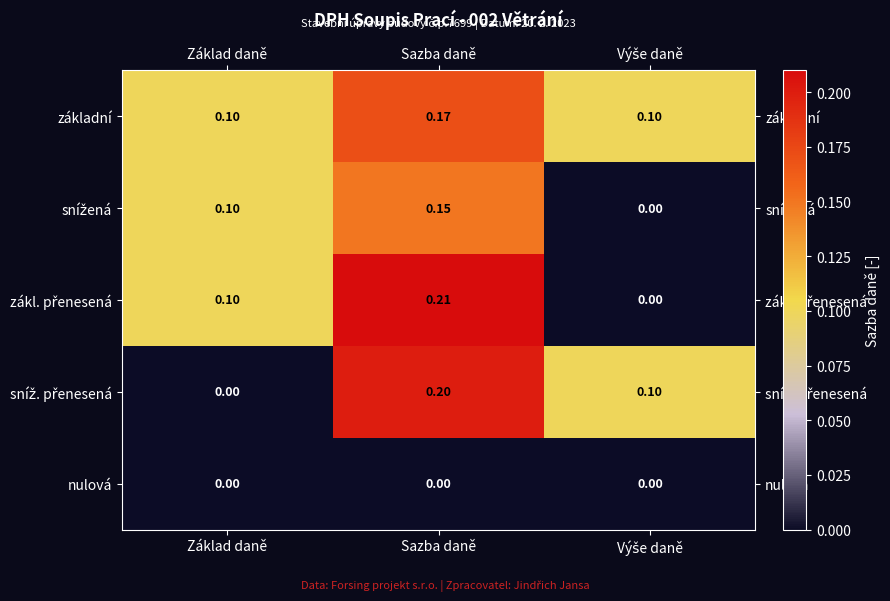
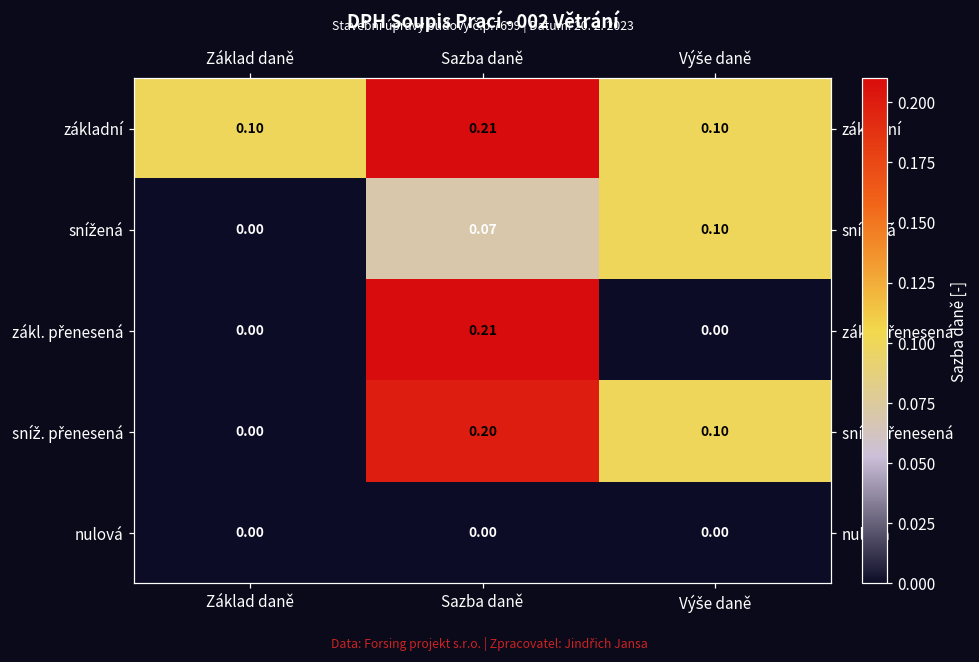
  {
    "základní": {
      "Základ daně": 0.10,
-     "Sazba daně": 0.17,
+     "Sazba daně": 0.21,
      "Výše daně": 0.10
    },
    "snížená": {
-     "Základ daně": 0.10,
-     "Sazba daně": 0.15,
-     "Výše daně": 0.00
+     "Základ daně": 0.00,
+     "Sazba daně": 0.07,
+     "Výše daně": 0.10
    },
    "zákl. přenesená": {
-     "Základ daně": 0.10,
+     "Základ daně": 0.00,
      "Sazba daně": 0.21,
      "Výše daně": 0.00
    },
    "sníž. přenesená": {
      "Základ daně": 0.00,
      "Sazba daně": 0.20,
      "Výše daně": 0.10
    },
    "nulová": {
      "Základ daně": 0.00,
      "Sazba daně": 0.00,
      "Výše daně": 0.00
    }
  }
